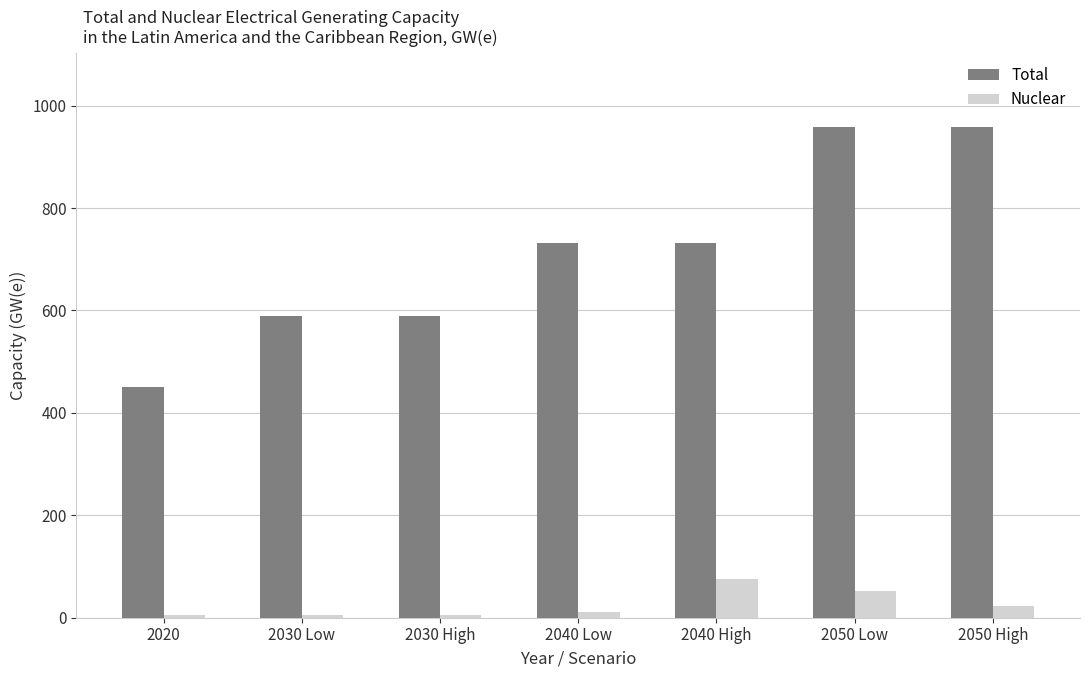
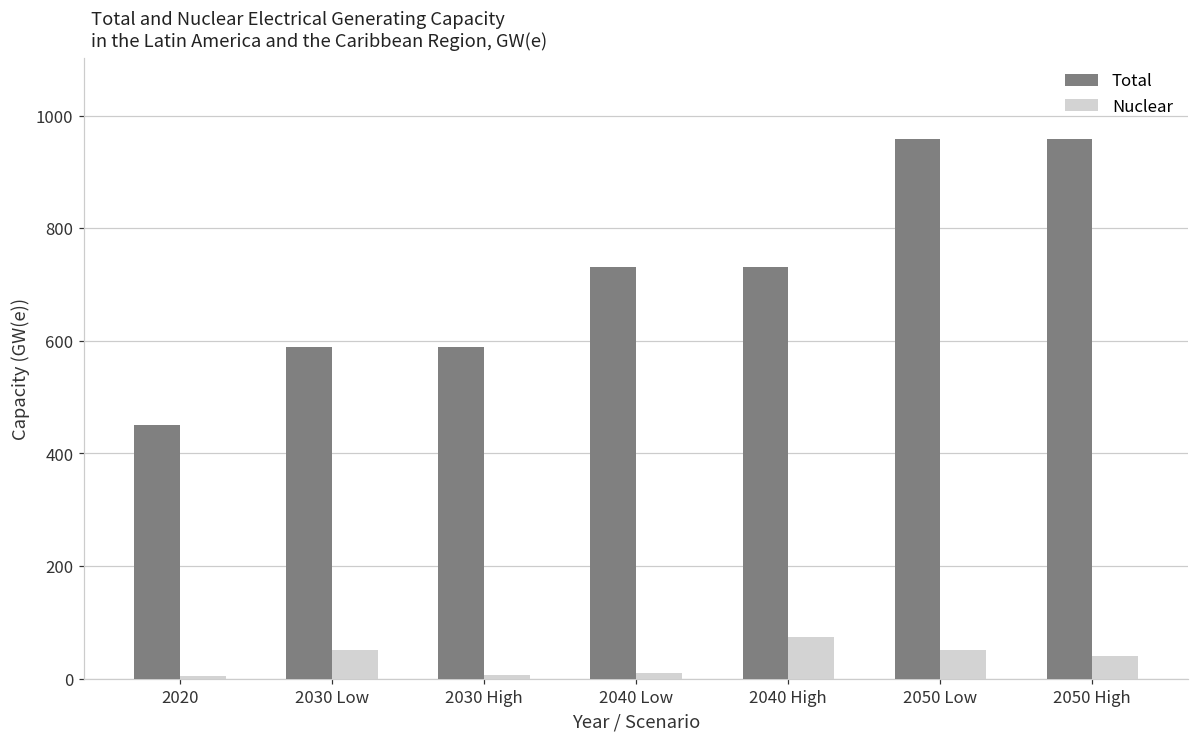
  {
    "Total": {
      "2020": 450,
      "2030 Low": 590,
      "2030 High": 590,
      "2040 Low": 730,
      "2040 High": 730,
      "2050 Low": 960,
      "2050 High": 960
    },
    "Nuclear": {
      "2020": 10,
-     "2030 Low": 10,
+     "2030 Low": 50,
      "2030 High": 10,
      "2040 Low": 10,
      "2040 High": 80,
      "2050 Low": 50,
-     "2050 High": 20
+     "2050 High": 40
    }
  }
